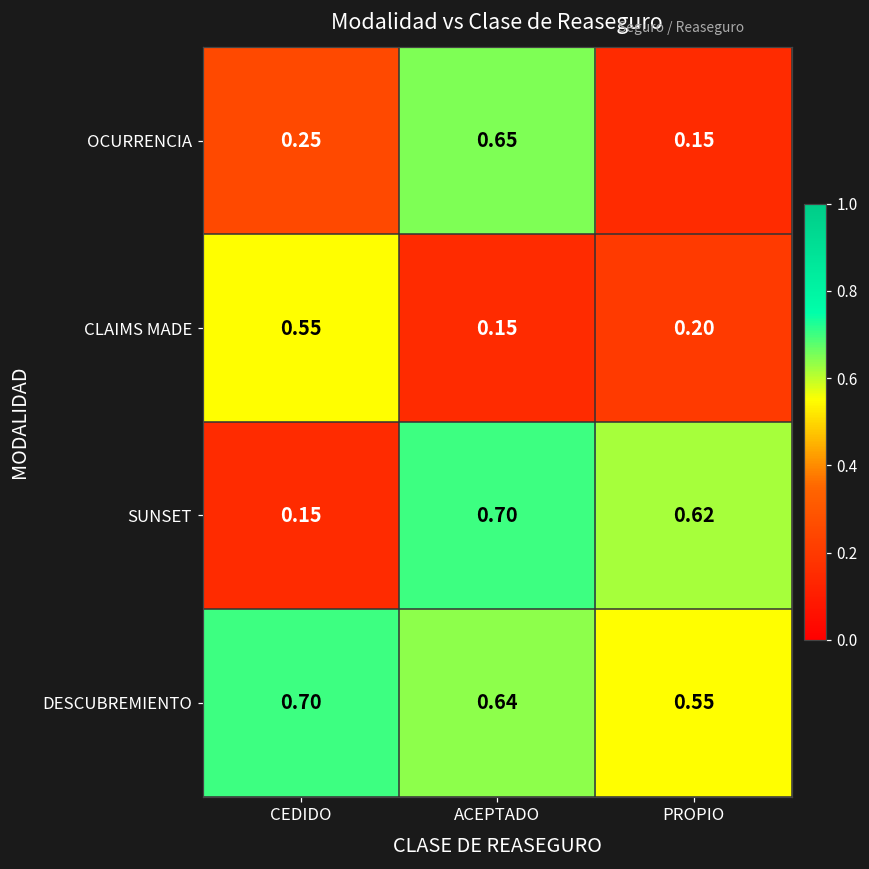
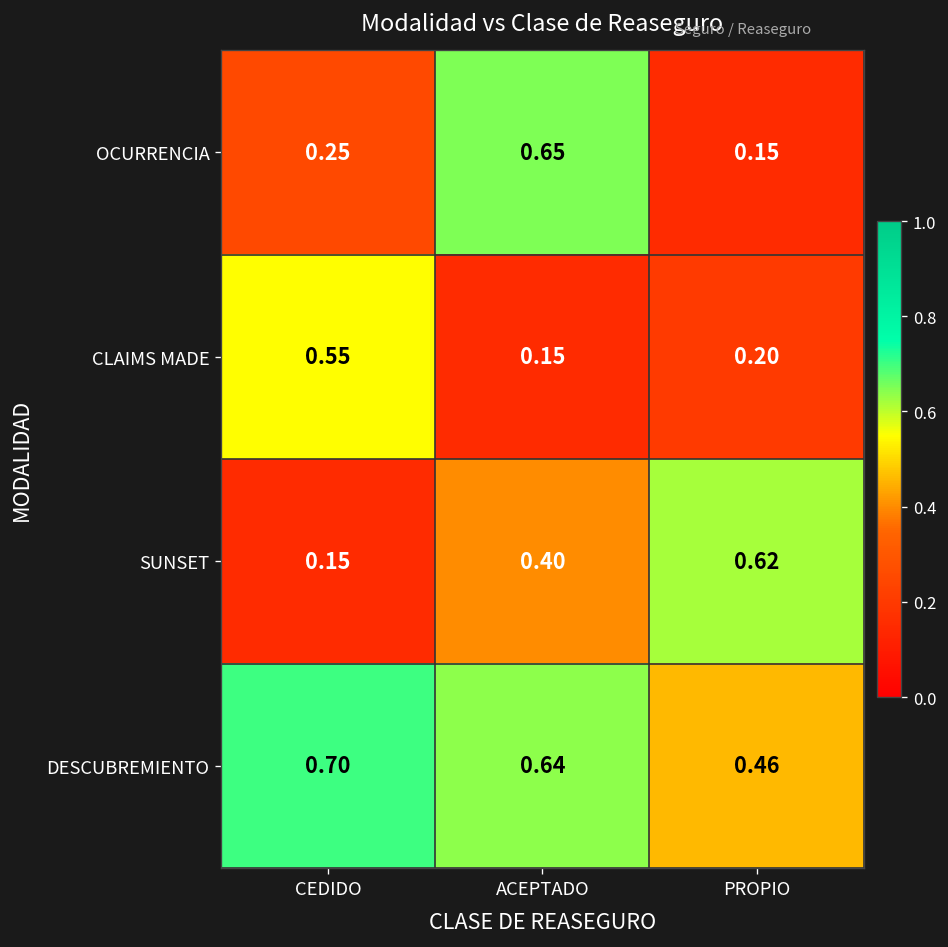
  {
    "OCURRENCIA": {
      "CEDIDO": 0.25,
      "ACEPTADO": 0.65,
      "PROPIO": 0.15
    },
    "CLAIMS MADE": {
      "CEDIDO": 0.55,
      "ACEPTADO": 0.15,
      "PROPIO": 0.20
    },
    "SUNSET": {
      "CEDIDO": 0.15,
-     "ACEPTADO": 0.70,
+     "ACEPTADO": 0.40,
      "PROPIO": 0.62
    },
    "DESCUBREMIENTO": {
      "CEDIDO": 0.70,
      "ACEPTADO": 0.64,
-     "PROPIO": 0.55
+     "PROPIO": 0.46
    }
  }
